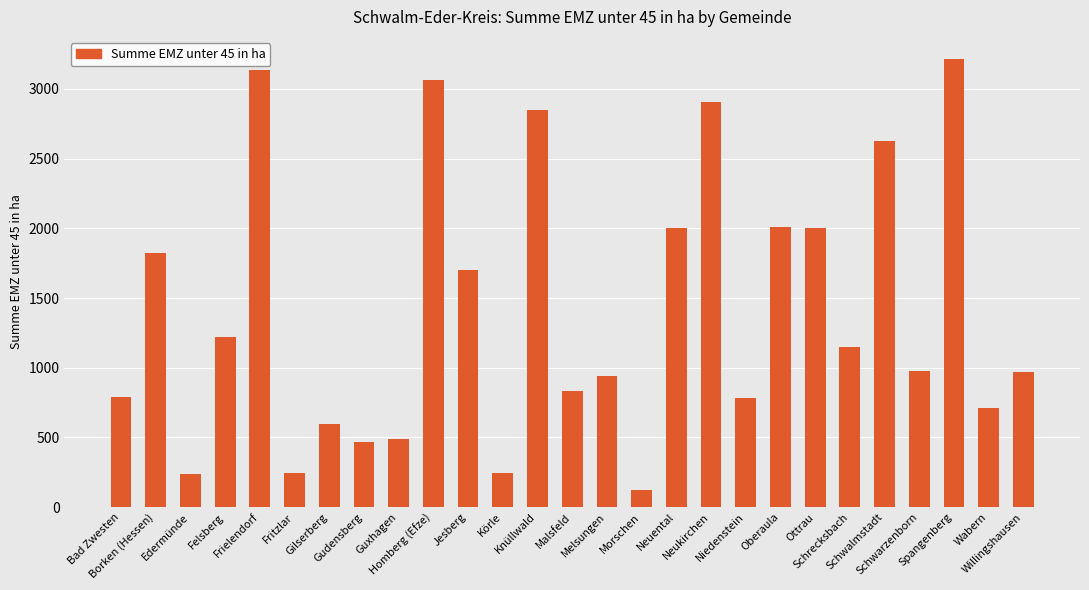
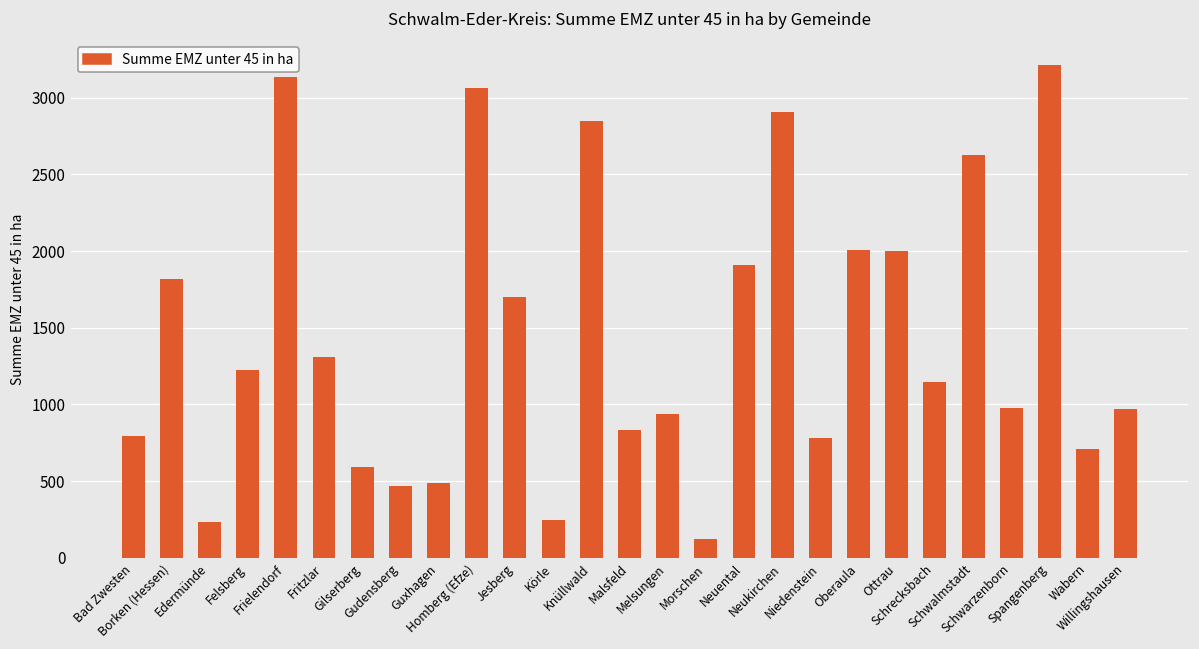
  {
    "Bad Zwesten": 790,
    "Borken (Hessen)": 1820,
    "Edermünde": 240,
    "Felsberg": 1220,
    "Frielendorf": 3140,
-   "Fritzlar": 240,
+   "Fritzlar": 1310,
    "Gilserberg": 600,
    "Gudensberg": 470,
    "Guxhagen": 490,
    "Homberg (Efze)": 3070,
    "Jesberg": 1700,
    "Körle": 240,
    "Knüllwald": 2850,
    "Malsfeld": 840,
    "Melsungen": 940,
    "Morschen": 120,
-   "Neuental": 2000,
+   "Neuental": 1910,
    "Neukirchen": 2900,
    "Niedenstein": 780,
    "Oberaula": 2010,
    "Ottrau": 2000,
    "Schrecksbach": 1150,
    "Schwalmstadt": 2630,
    "Schwarzenborn": 980,
    "Spangenberg": 3210,
    "Wabern": 710,
    "Willingshausen": 970
  }
